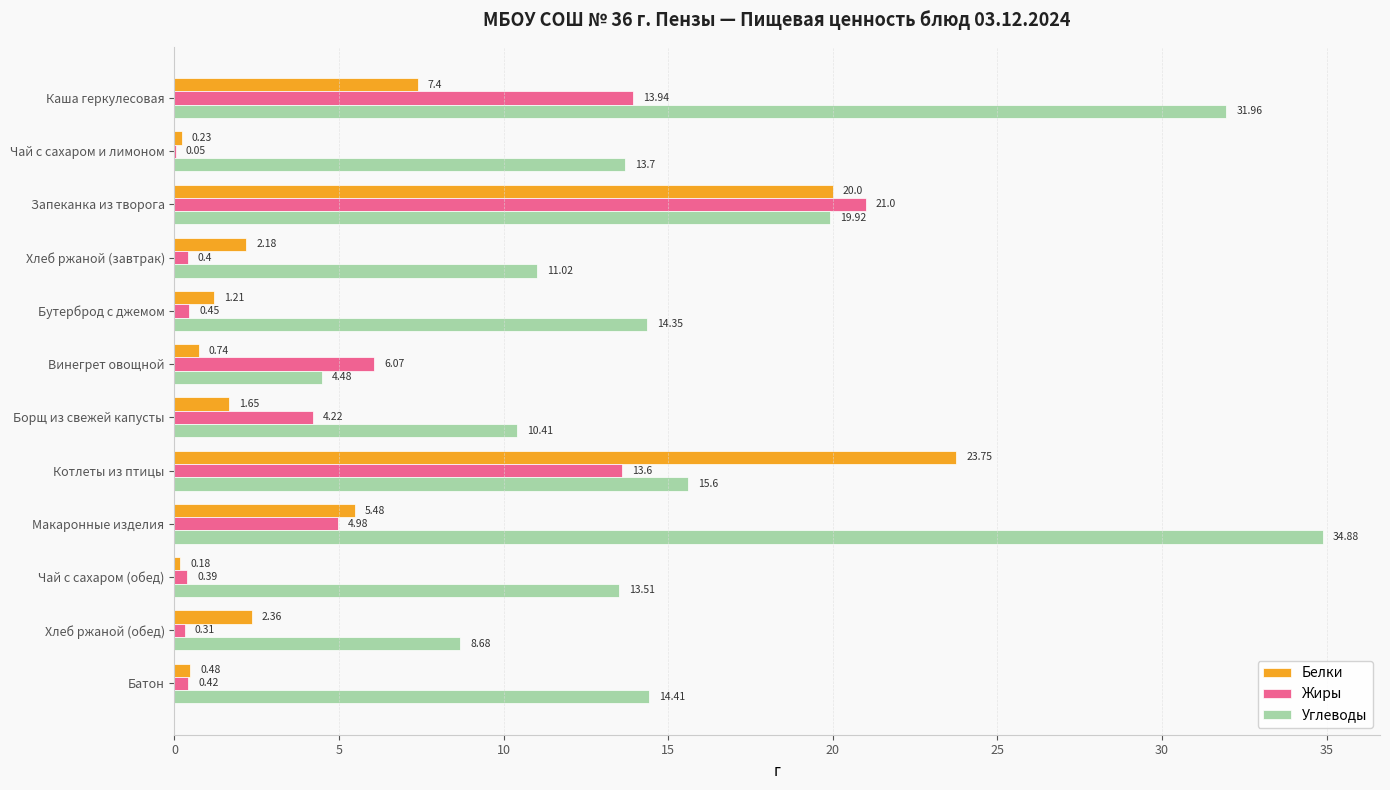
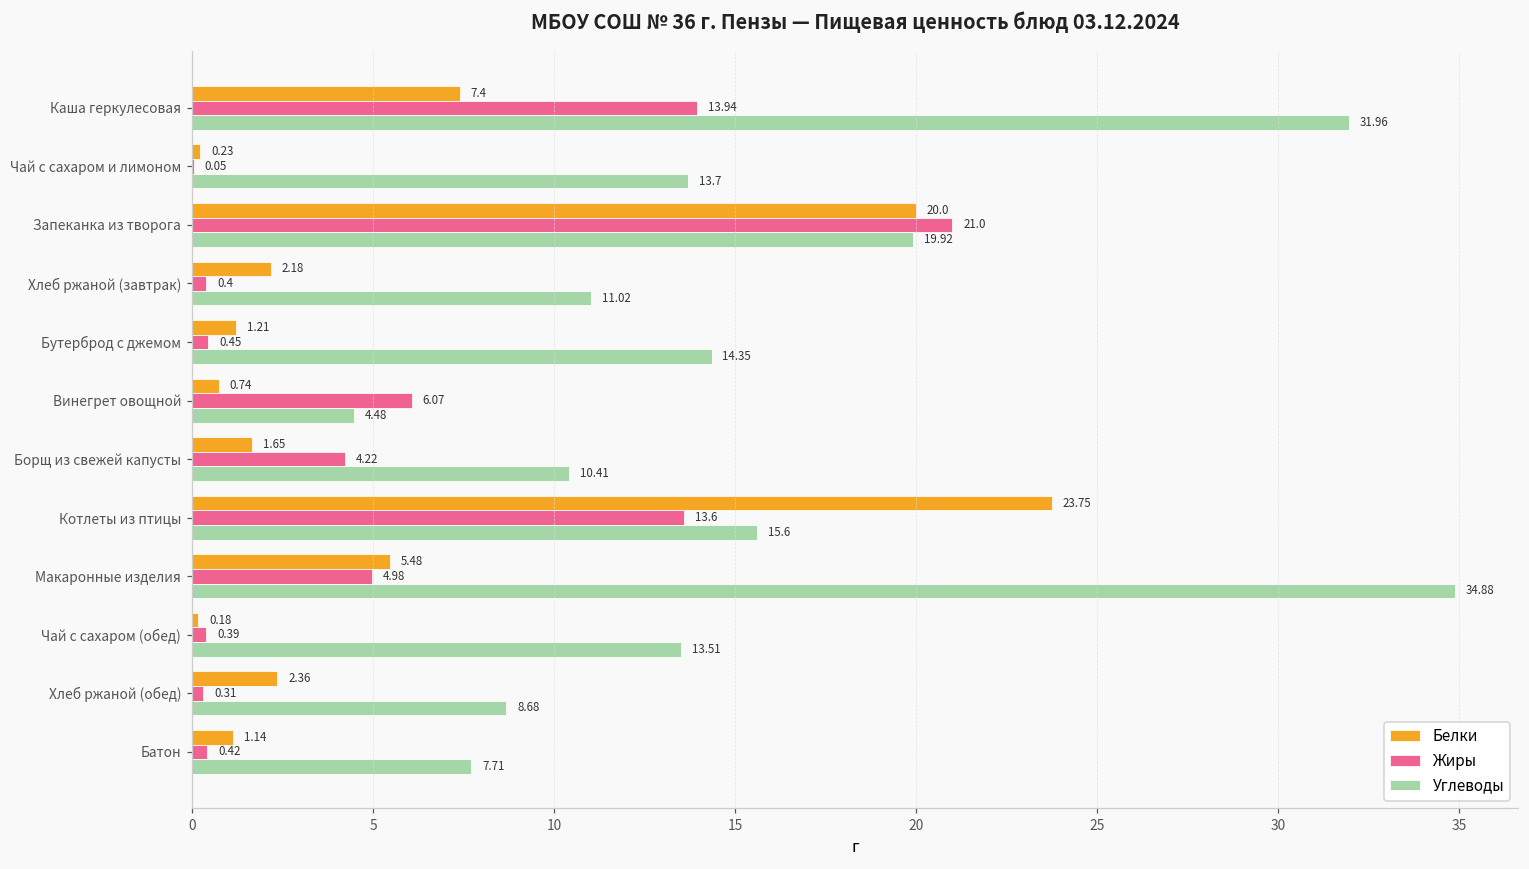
  {
    "Белки": {
      "Каша геркулесовая": 7.4,
      "Чай с сахаром и лимоном": 0.23,
      "Запеканка из творога": 20.0,
      "Хлеб ржаной (завтрак)": 2.18,
      "Бутерброд с джемом": 1.21,
      "Винегрет овощной": 0.74,
      "Борщ из свежей капусты": 1.65,
      "Котлеты из птицы": 23.75,
      "Макаронные изделия": 5.48,
      "Чай с сахаром (обед)": 0.18,
      "Хлеб ржаной (обед)": 2.36,
-     "Батон": 0.48
+     "Батон": 1.14
    },
    "Жиры": {
      "Каша геркулесовая": 13.94,
      "Чай с сахаром и лимоном": 0.05,
      "Запеканка из творога": 21.0,
      "Хлеб ржаной (завтрак)": 0.4,
      "Бутерброд с джемом": 0.45,
      "Винегрет овощной": 6.07,
      "Борщ из свежей капусты": 4.22,
      "Котлеты из птицы": 13.6,
      "Макаронные изделия": 4.98,
      "Чай с сахаром (обед)": 0.39,
      "Хлеб ржаной (обед)": 0.31,
      "Батон": 0.42
    },
    "Углеводы": {
      "Каша геркулесовая": 31.96,
      "Чай с сахаром и лимоном": 13.7,
      "Запеканка из творога": 19.92,
      "Хлеб ржаной (завтрак)": 11.02,
      "Бутерброд с джемом": 14.35,
      "Винегрет овощной": 4.48,
      "Борщ из свежей капусты": 10.41,
      "Котлеты из птицы": 15.6,
      "Макаронные изделия": 34.88,
      "Чай с сахаром (обед)": 13.51,
      "Хлеб ржаной (обед)": 8.68,
-     "Батон": 14.41
+     "Батон": 7.71
    }
  }
